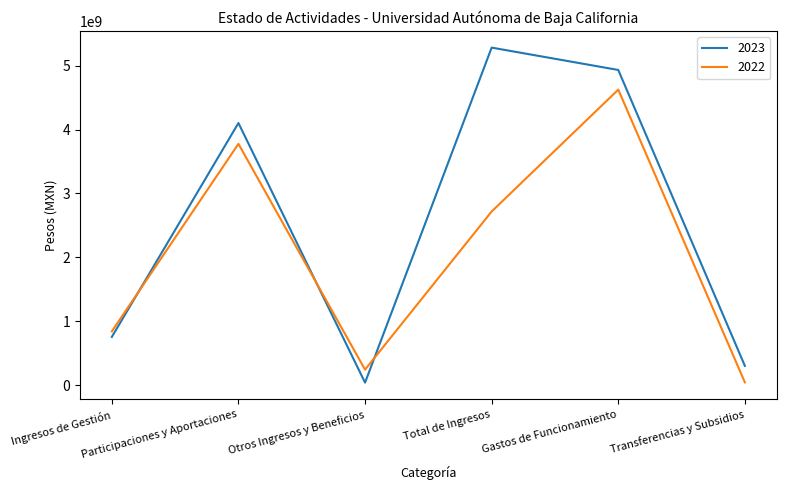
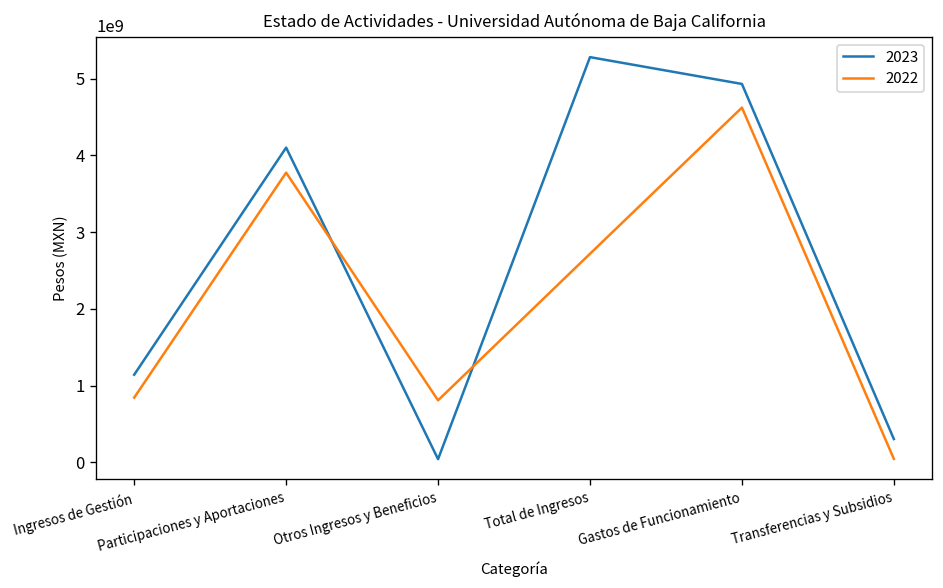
  {
    "2023": {
-     "Ingresos de Gestión": 800000000,
+     "Ingresos de Gestión": 1100000000,
      "Participaciones y Aportaciones": 4100000000,
      "Otros Ingresos y Beneficios": 0,
      "Total de Ingresos": 5300000000,
      "Gastos de Funcionamiento": 4900000000,
      "Transferencias y Subsidios": 300000000
    },
    "2022": {
      "Ingresos de Gestión": 800000000,
      "Participaciones y Aportaciones": 3800000000,
-     "Otros Ingresos y Beneficios": 200000000,
+     "Otros Ingresos y Beneficios": 800000000,
      "Total de Ingresos": 2700000000,
      "Gastos de Funcionamiento": 4600000000,
      "Transferencias y Subsidios": 0
    }
  }
